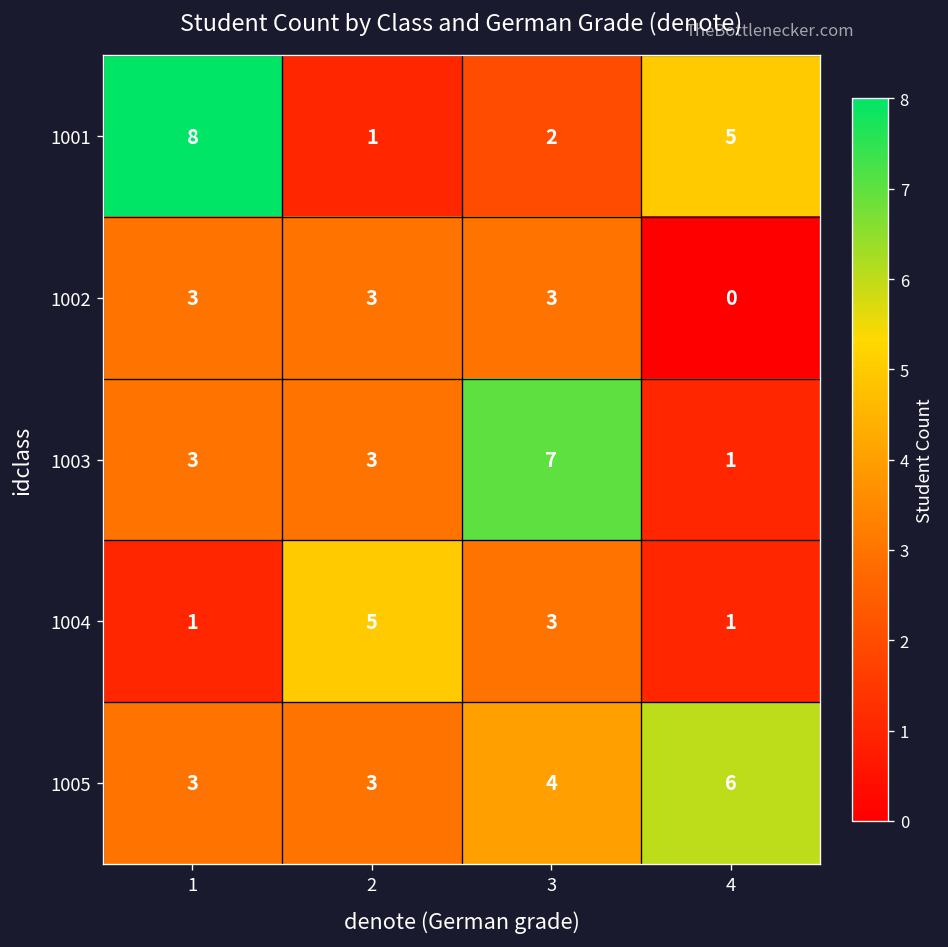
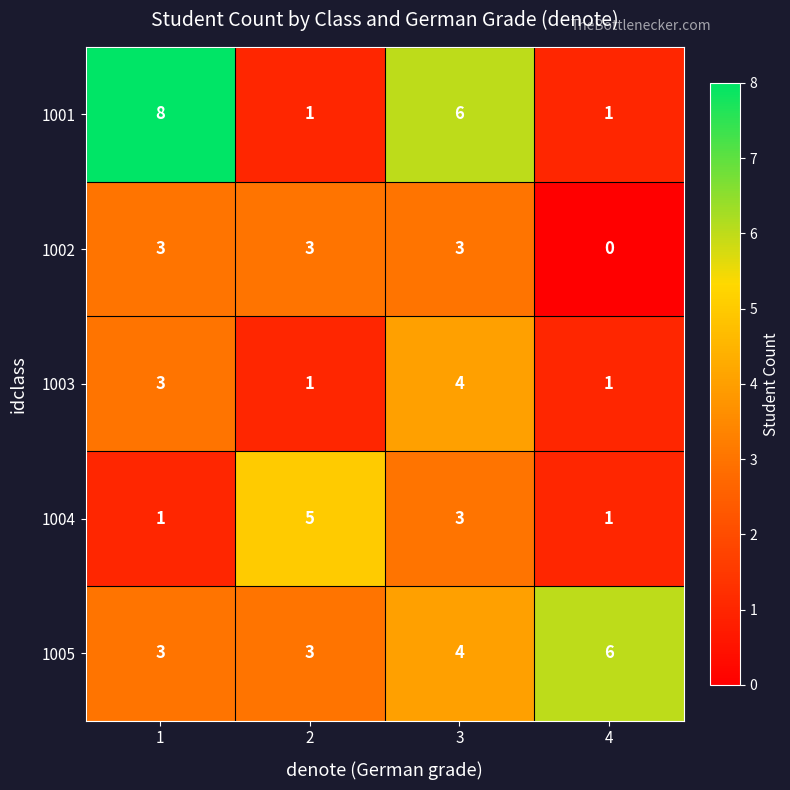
  {
    "1001": {
      "1": 8,
      "2": 1,
-     "3": 2,
-     "4": 5
+     "3": 6,
+     "4": 1
    },
    "1002": {
      "1": 3,
      "2": 3,
      "3": 3,
      "4": 0
    },
    "1003": {
      "1": 3,
-     "2": 3,
-     "3": 7,
+     "2": 1,
+     "3": 4,
      "4": 1
    },
    "1004": {
      "1": 1,
      "2": 5,
      "3": 3,
      "4": 1
    },
    "1005": {
      "1": 3,
      "2": 3,
      "3": 4,
      "4": 6
    }
  }
